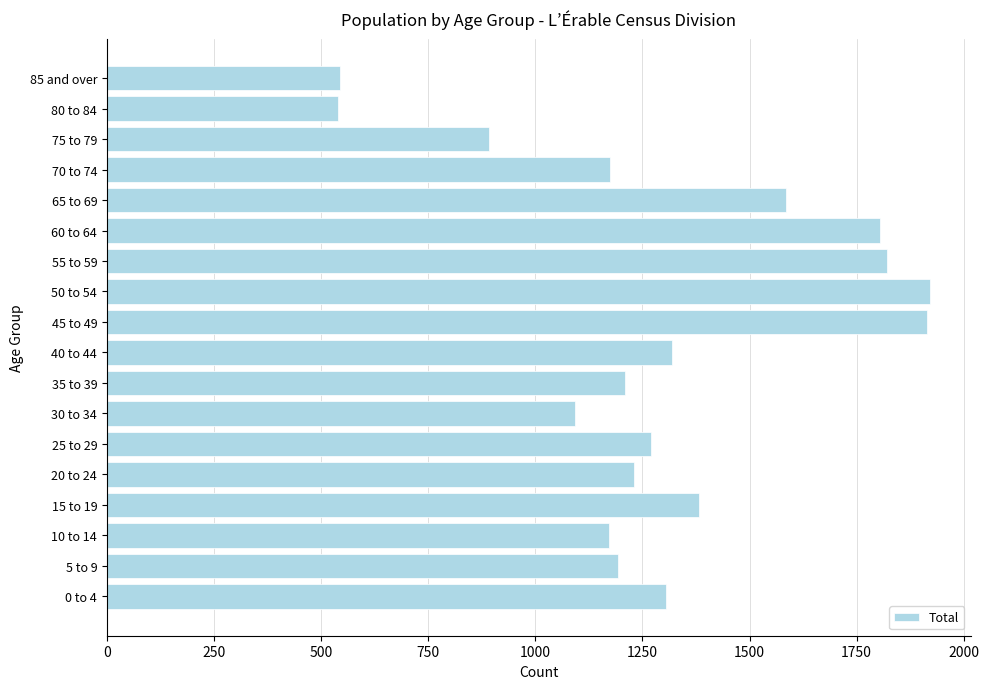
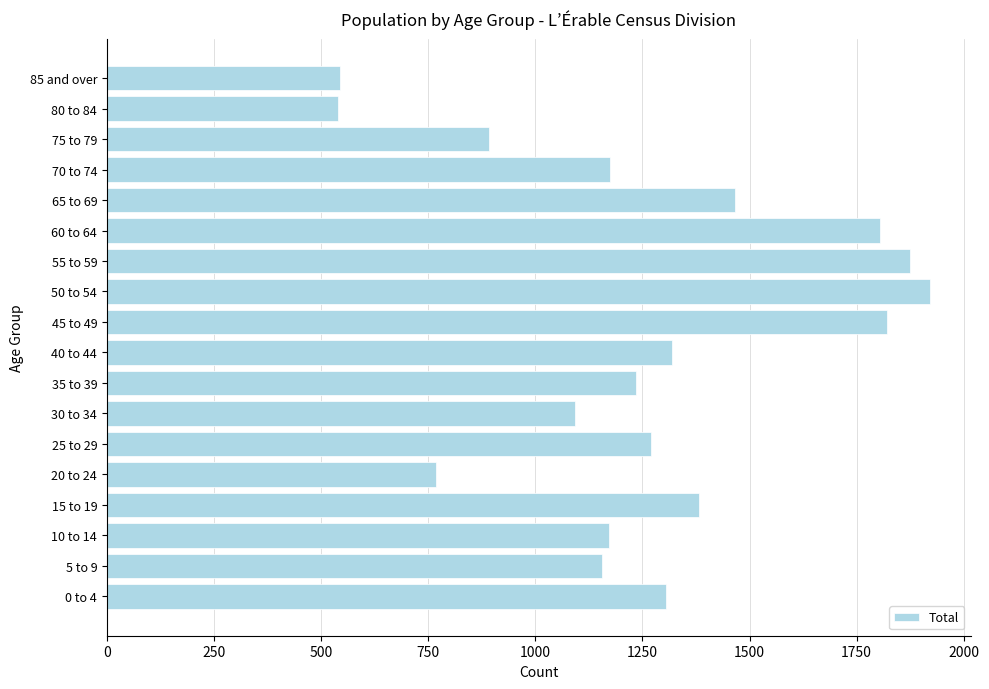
  {
    "85 and over": 550,
    "80 to 84": 540,
    "75 to 79": 890,
    "70 to 74": 1170,
-   "65 to 69": 1580,
+   "65 to 69": 1470,
    "60 to 64": 1810,
-   "55 to 59": 1820,
+   "55 to 59": 1880,
    "50 to 54": 1920,
-   "45 to 49": 1910,
+   "45 to 49": 1820,
    "40 to 44": 1320,
-   "35 to 39": 1210,
+   "35 to 39": 1240,
    "30 to 34": 1090,
    "25 to 29": 1270,
-   "20 to 24": 1230,
+   "20 to 24": 770,
    "15 to 19": 1380,
    "10 to 14": 1170,
-   "5 to 9": 1190,
+   "5 to 9": 1160,
    "0 to 4": 1310
  }
